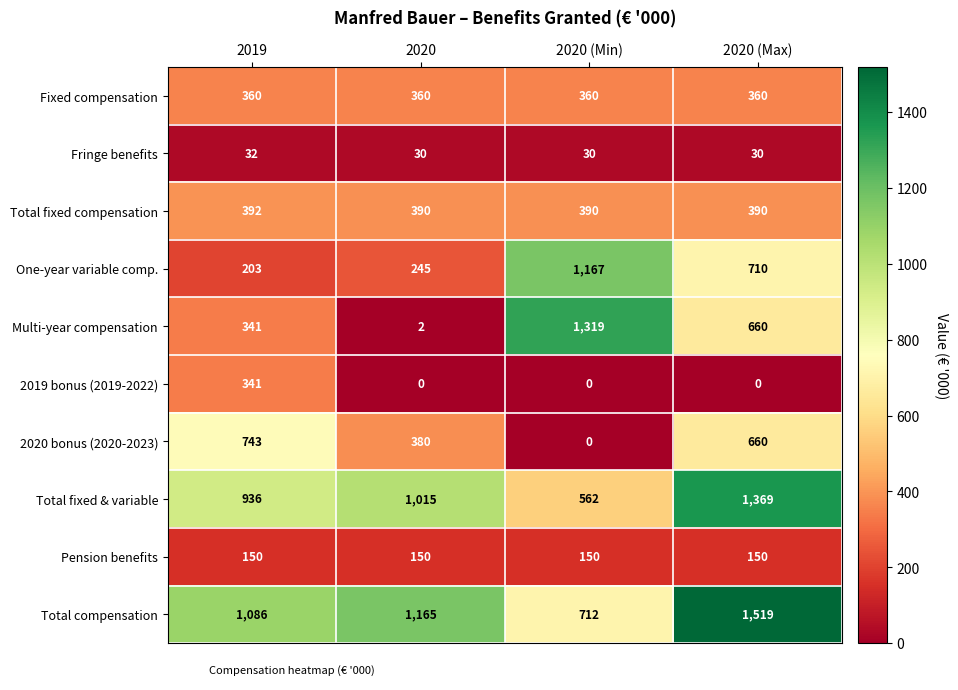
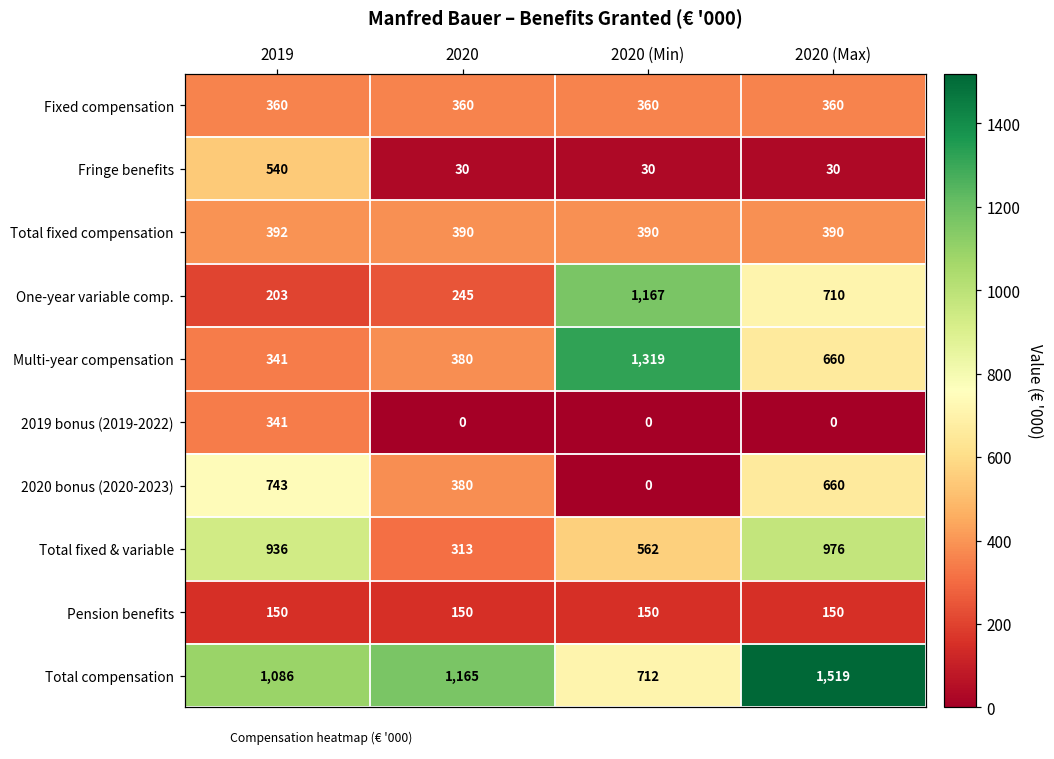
  {
    "Fixed compensation": {
      "2019": "360",
      "2020": "360",
      "2020 (Min)": "360",
      "2020 (Max)": "360"
    },
    "Fringe benefits": {
-     "2019": "32",
+     "2019": "540",
      "2020": "30",
      "2020 (Min)": "30",
      "2020 (Max)": "30"
    },
    "Total fixed compensation": {
      "2019": "392",
      "2020": "390",
      "2020 (Min)": "390",
      "2020 (Max)": "390"
    },
    "One-year variable comp.": {
      "2019": "203",
      "2020": "245",
      "2020 (Min)": "1,167",
      "2020 (Max)": "710"
    },
    "Multi-year compensation": {
      "2019": "341",
-     "2020": "2",
+     "2020": "380",
      "2020 (Min)": "1,319",
      "2020 (Max)": "660"
    },
    "2019 bonus (2019-2022)": {
      "2019": "341",
      "2020": "0",
      "2020 (Min)": "0",
      "2020 (Max)": "0"
    },
    "2020 bonus (2020-2023)": {
      "2019": "743",
      "2020": "380",
      "2020 (Min)": "0",
      "2020 (Max)": "660"
    },
    "Total fixed & variable": {
      "2019": "936",
-     "2020": "1,015",
+     "2020": "313",
      "2020 (Min)": "562",
-     "2020 (Max)": "1,369"
+     "2020 (Max)": "976"
    },
    "Pension benefits": {
      "2019": "150",
      "2020": "150",
      "2020 (Min)": "150",
      "2020 (Max)": "150"
    },
    "Total compensation": {
      "2019": "1,086",
      "2020": "1,165",
      "2020 (Min)": "712",
      "2020 (Max)": "1,519"
    }
  }
